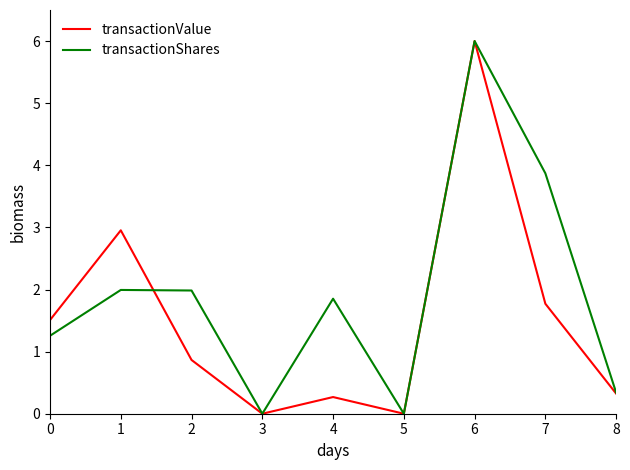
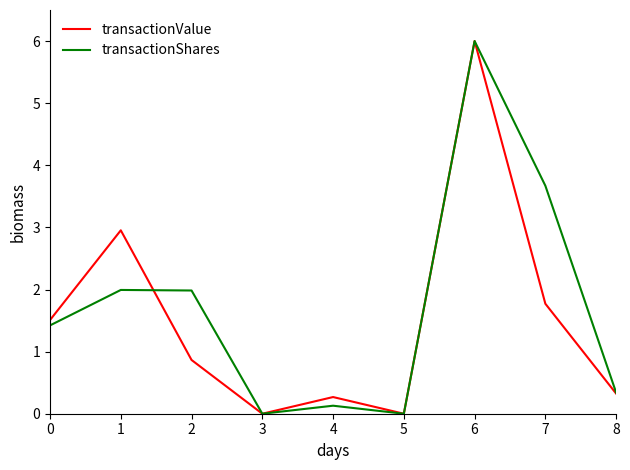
  {
    "transactionValue": {
      "0": 1.5,
      "1": 3.0,
      "2": 0.9,
      "4": 0.3,
      "7": 1.8
    },
    "transactionShares": {
-     "0": 1.3,
+     "0": 1.4,
      "1": 2.0,
      "2": 2.0,
-     "4": 1.9,
-     "7": 3.9
+     "4": 0.1,
+     "7": 3.7
    }
  }
